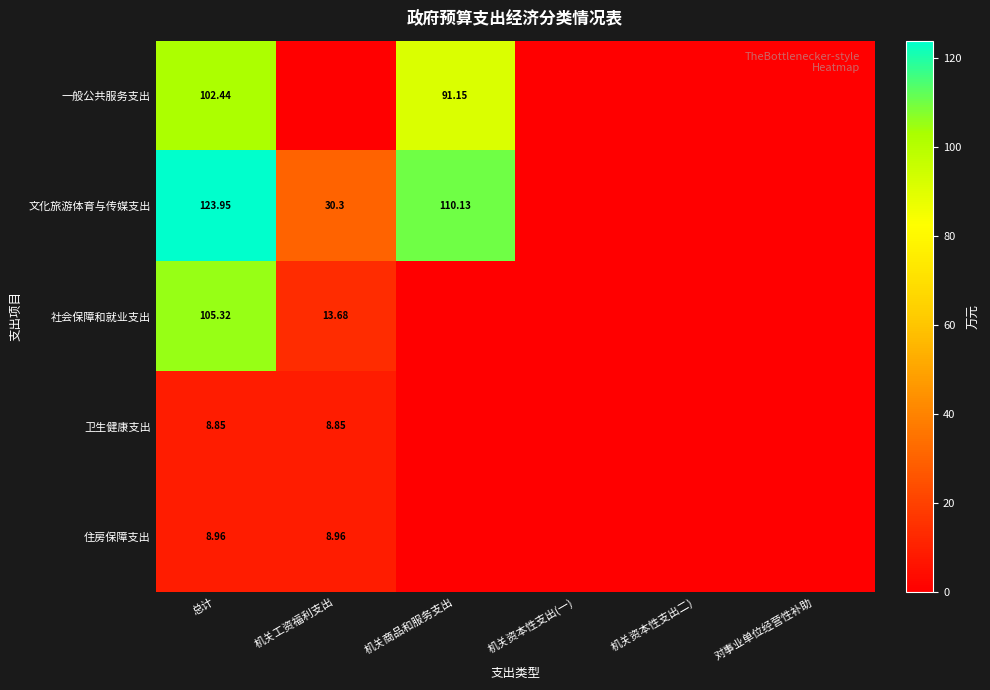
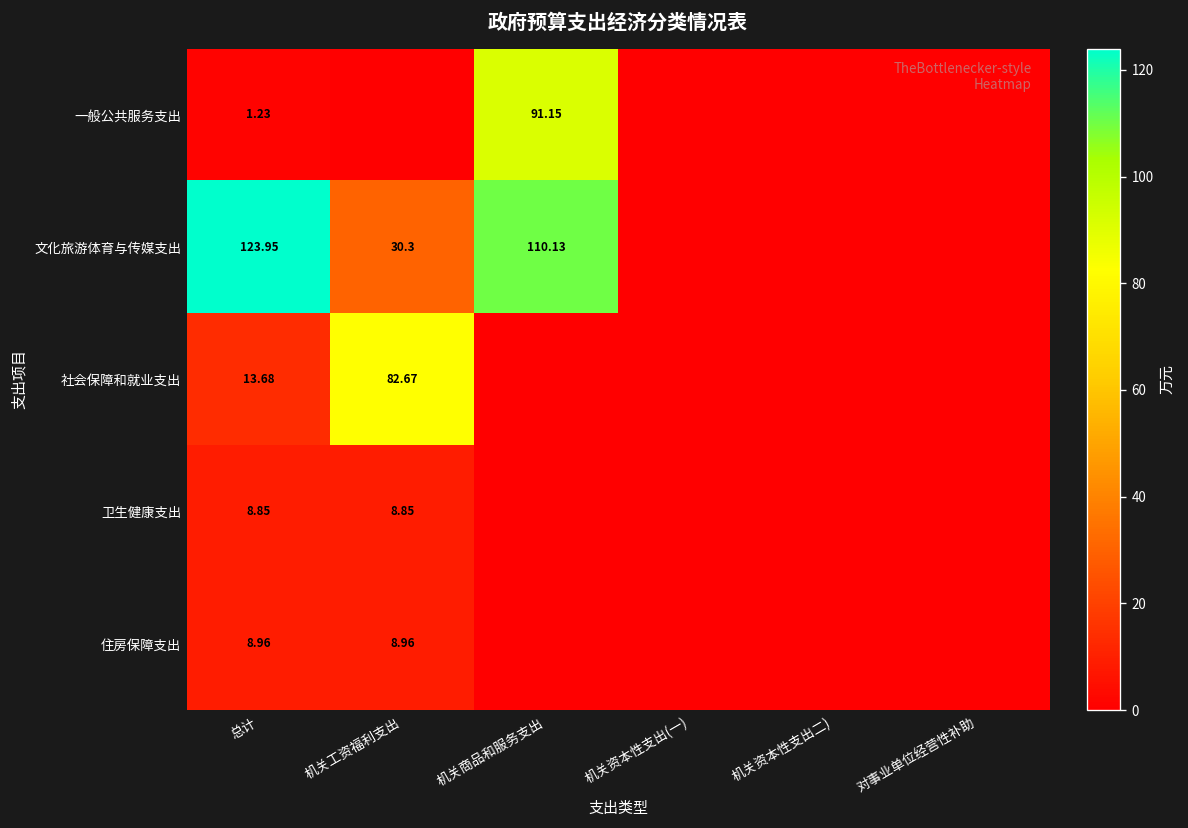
  {
    "一般公共服务支出": {
-     "总计": 102.44,
+     "总计": 1.23,
      "机关商品和服务支出": 91.15
    },
    "文化旅游体育与传媒支出": {
      "总计": 123.95,
      "机关工资福利支出": 30.3,
      "机关商品和服务支出": 110.13
    },
    "社会保障和就业支出": {
-     "总计": 105.32,
-     "机关工资福利支出": 13.68
+     "总计": 13.68,
+     "机关工资福利支出": 82.67
    },
    "卫生健康支出": {
      "总计": 8.85,
      "机关工资福利支出": 8.85
    },
    "住房保障支出": {
      "总计": 8.96,
      "机关工资福利支出": 8.96
    }
  }
